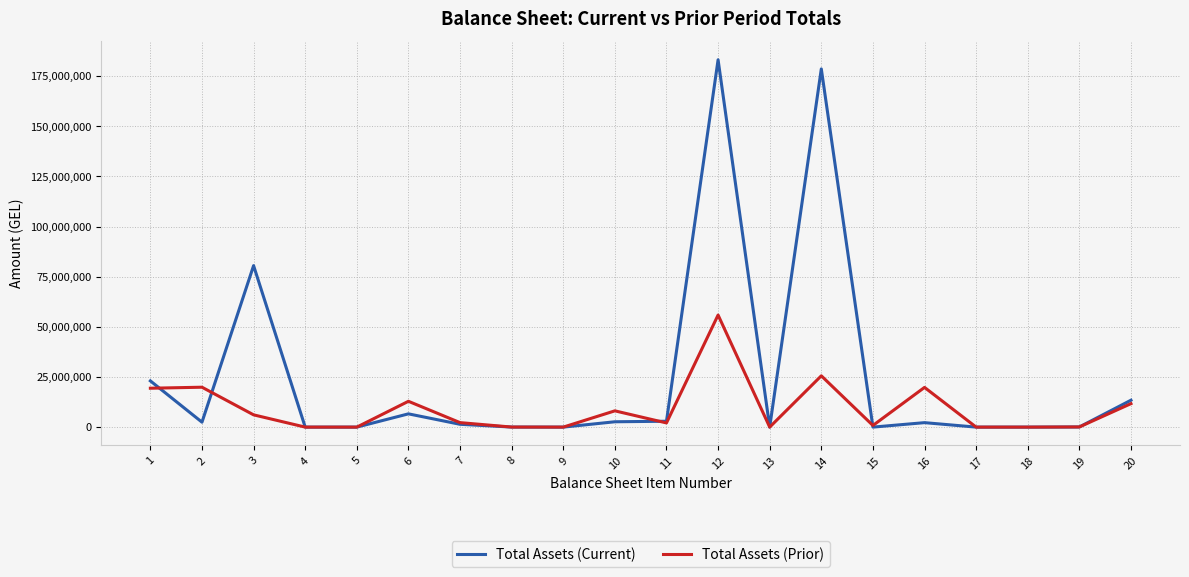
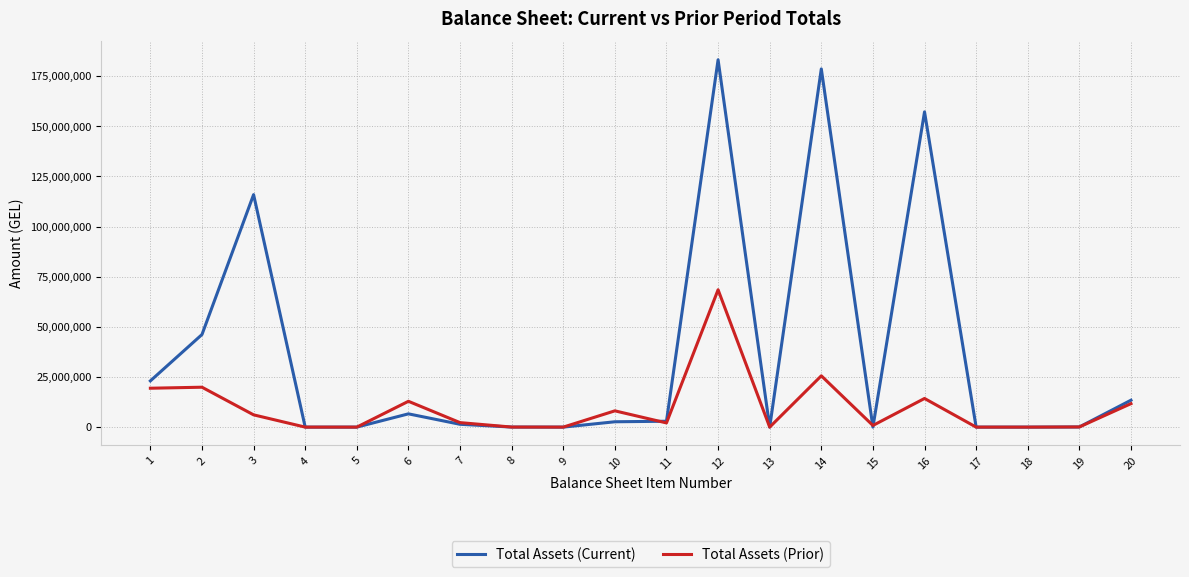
  {
    "Total Assets (Current)": {
      "1": "23,000,000",
-     "2": "2,000,000",
-     "3": "81,000,000",
+     "2": "46,000,000",
+     "3": "116,000,000",
      "6": "7,000,000",
      "10": "3,000,000",
      "12": "183,000,000",
      "14": "179,000,000",
-     "16": "2,000,000",
+     "16": "157,000,000",
      "20": "13,000,000"
    },
    "Total Assets (Prior)": {
      "1": "19,000,000",
      "2": "20,000,000",
      "3": "6,000,000",
      "6": "13,000,000",
      "10": "8,000,000",
-     "12": "56,000,000",
+     "12": "68,000,000",
      "14": "26,000,000",
-     "16": "20,000,000",
+     "16": "14,000,000",
      "20": "12,000,000"
    }
  }
